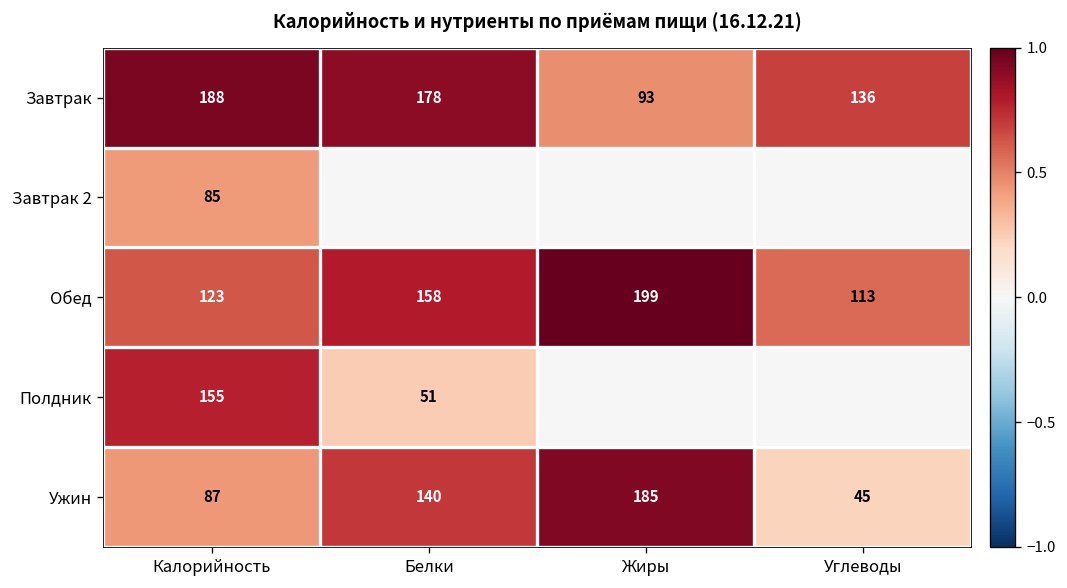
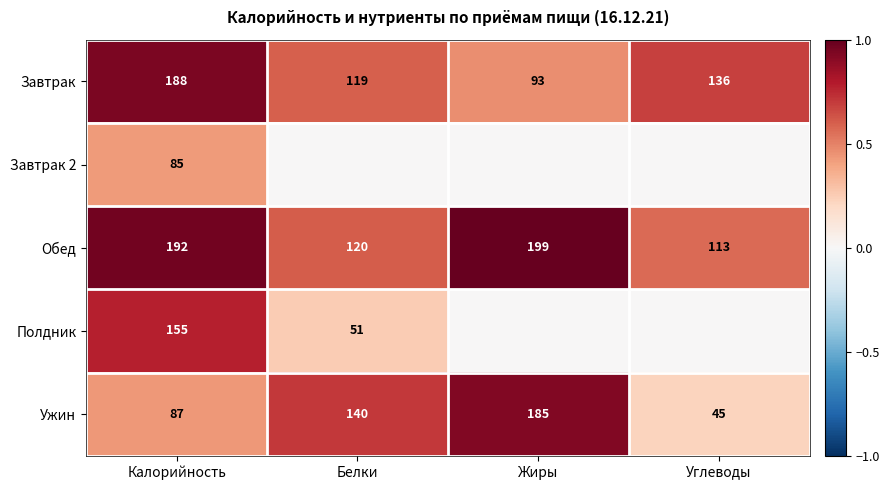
  {
    "Завтрак": {
      "Калорийность": 188,
-     "Белки": 178,
+     "Белки": 119,
      "Жиры": 93,
      "Углеводы": 136
    },
    "Завтрак 2": {
      "Калорийность": 85
    },
    "Обед": {
-     "Калорийность": 123,
-     "Белки": 158,
+     "Калорийность": 192,
+     "Белки": 120,
      "Жиры": 199,
      "Углеводы": 113
    },
    "Полдник": {
      "Калорийность": 155,
      "Белки": 51
    },
    "Ужин": {
      "Калорийность": 87,
      "Белки": 140,
      "Жиры": 185,
      "Углеводы": 45
    }
  }
